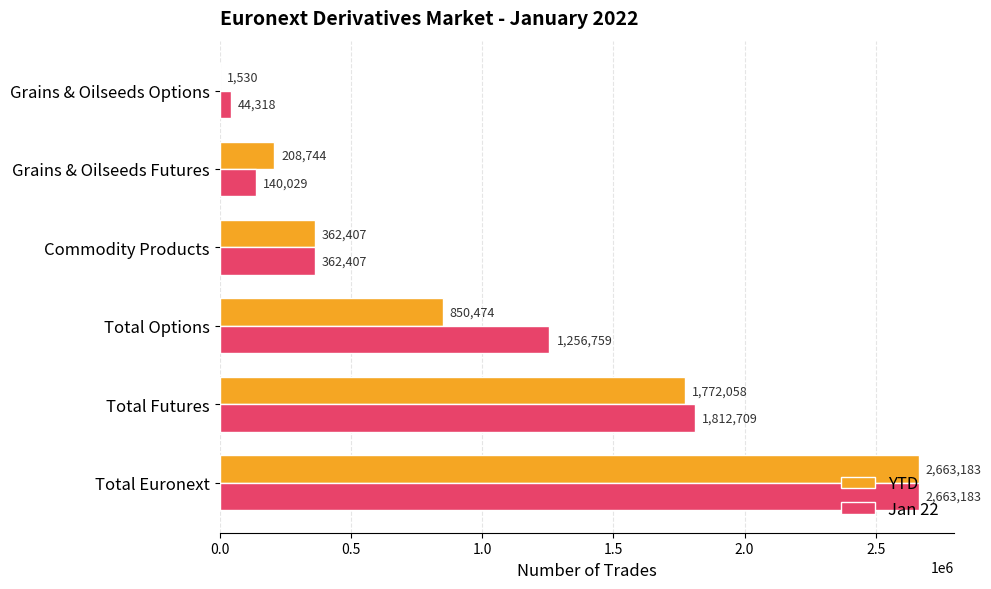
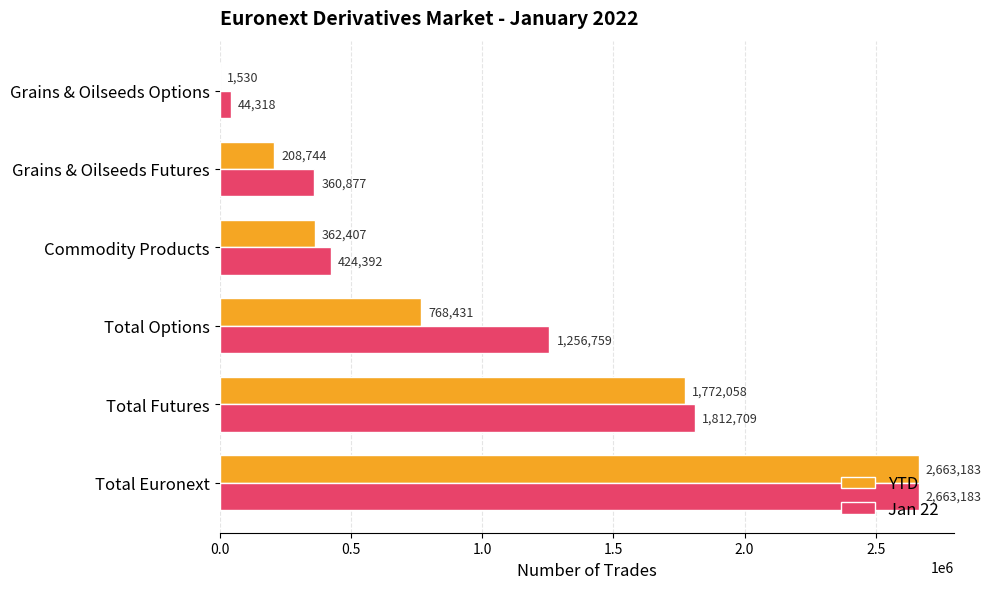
  {
    "YTD": {
      "Grains & Oilseeds Options": "1,530",
      "Grains & Oilseeds Futures": "208,744",
      "Commodity Products": "362,407",
-     "Total Options": "850,474",
+     "Total Options": "768,431",
      "Total Futures": "1,772,058",
      "Total Euronext": "2,663,183"
    },
    "Jan 22": {
      "Grains & Oilseeds Options": "44,318",
-     "Grains & Oilseeds Futures": "140,029",
-     "Commodity Products": "362,407",
+     "Grains & Oilseeds Futures": "360,877",
+     "Commodity Products": "424,392",
      "Total Options": "1,256,759",
      "Total Futures": "1,812,709",
      "Total Euronext": "2,663,183"
    }
  }
